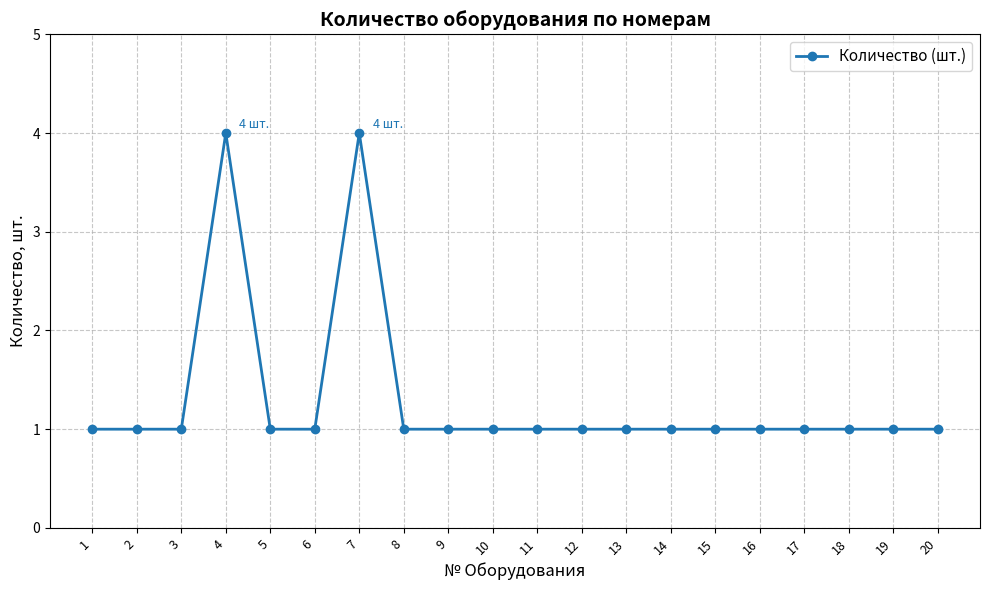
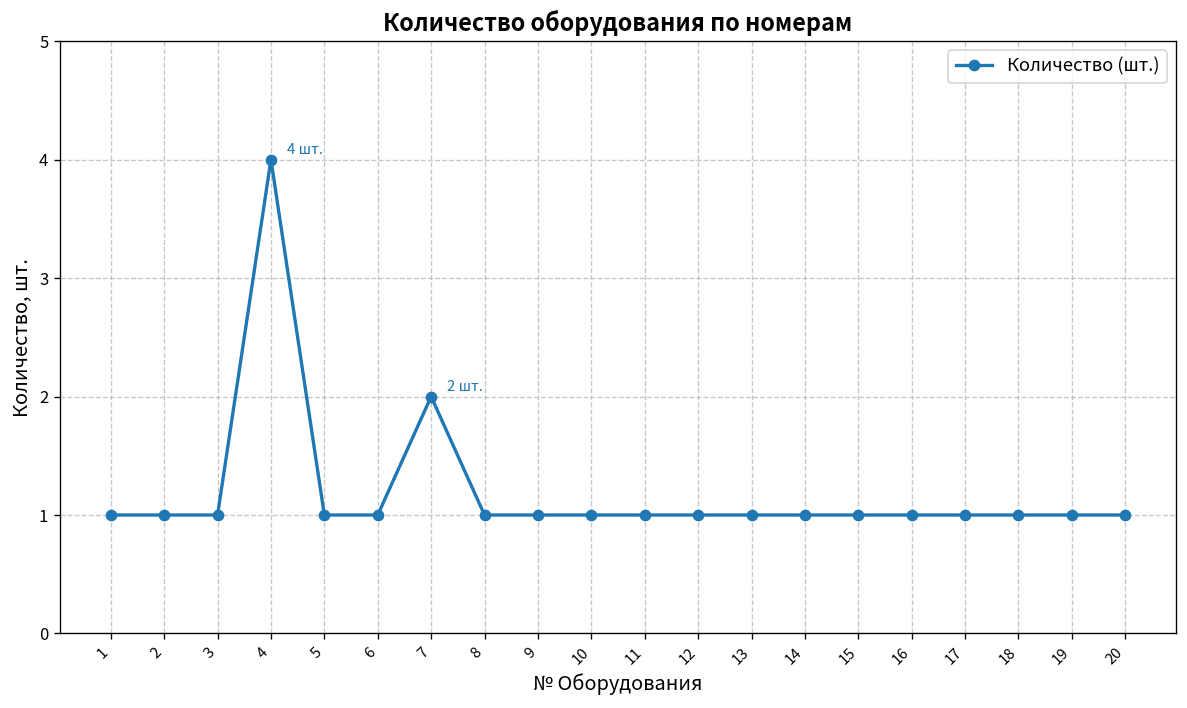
  {
    "4": 4,
-   "7": 4
+   "7": 2
  }
